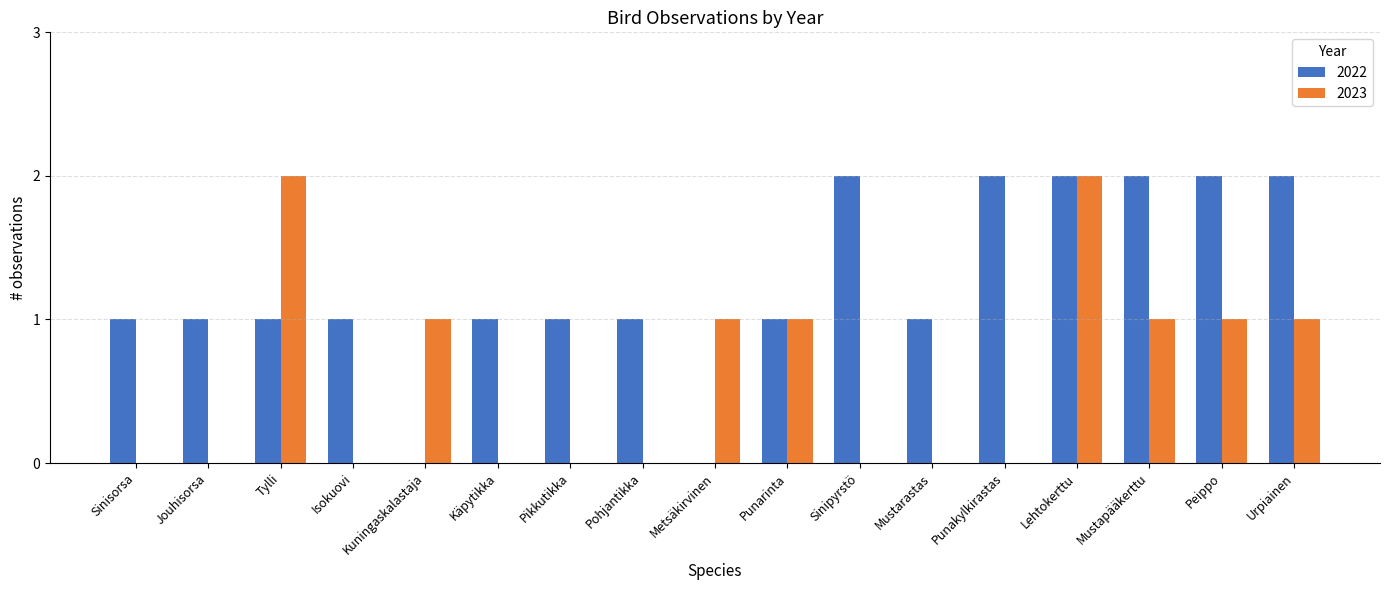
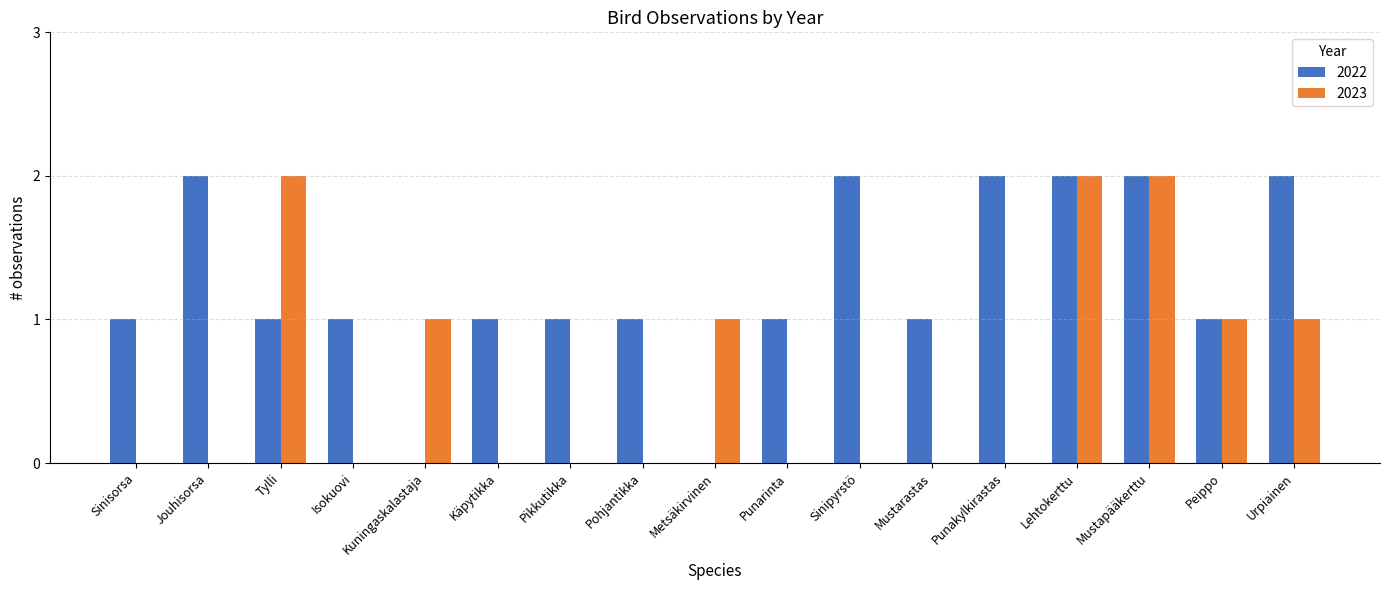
  {
    "2022": {
      "Sinisorsa": 1,
-     "Jouhisorsa": 1,
+     "Jouhisorsa": 2,
      "Tylli": 1,
      "Isokuovi": 1,
      "Kuningaskalastaja": 0,
      "Käpytikka": 1,
      "Pikkutikka": 1,
      "Pohjantikka": 1,
      "Metsäkirvinen": 0,
      "Punarinta": 1,
      "Sinipyrstö": 2,
      "Mustarastas": 1,
      "Punakylkirastas": 2,
      "Lehtokerttu": 2,
      "Mustapääkerttu": 2,
-     "Peippo": 2,
+     "Peippo": 1,
      "Urpiainen": 2
    },
    "2023": {
      "Sinisorsa": 0,
      "Jouhisorsa": 0,
      "Tylli": 2,
      "Isokuovi": 0,
      "Kuningaskalastaja": 1,
      "Käpytikka": 0,
      "Pikkutikka": 0,
      "Pohjantikka": 0,
      "Metsäkirvinen": 1,
-     "Punarinta": 1,
+     "Punarinta": 0,
      "Sinipyrstö": 0,
      "Mustarastas": 0,
      "Punakylkirastas": 0,
      "Lehtokerttu": 2,
-     "Mustapääkerttu": 1,
+     "Mustapääkerttu": 2,
      "Peippo": 1,
      "Urpiainen": 1
    }
  }
